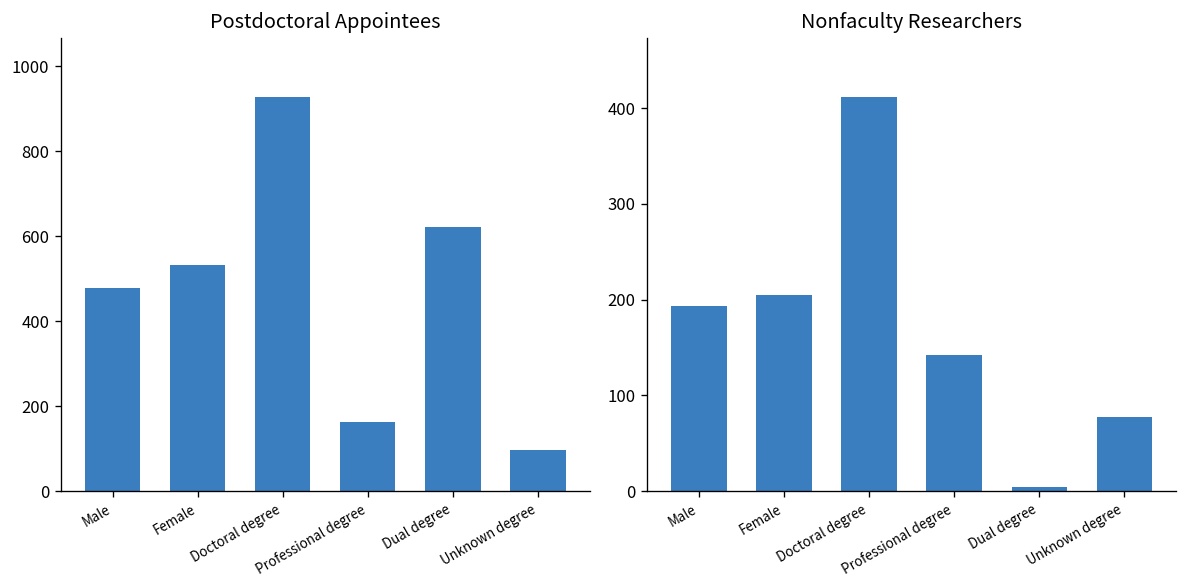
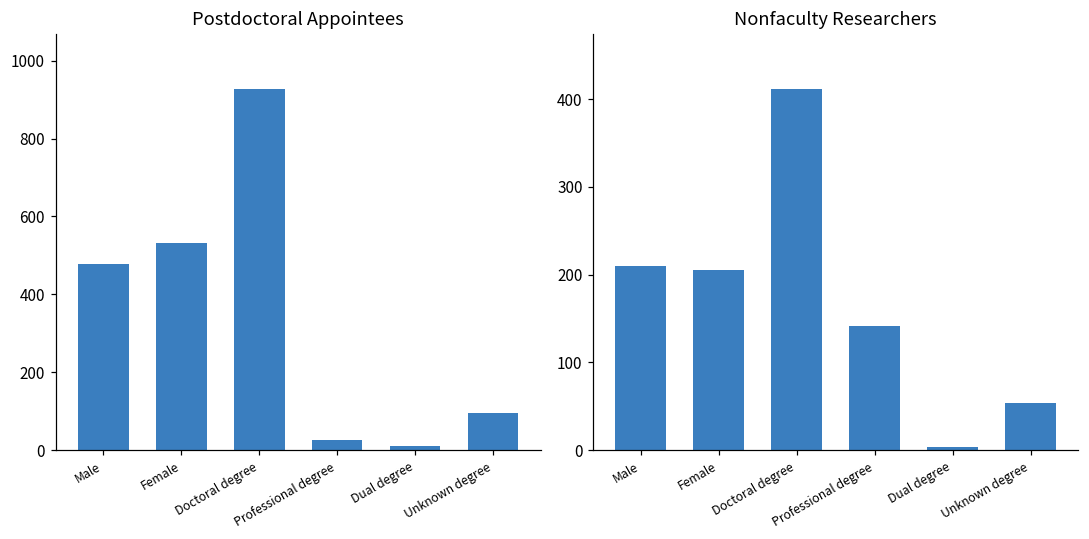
  {
    "Postdoctoral Appointees": {
      "Male": 480,
      "Female": 530,
      "Doctoral degree": 930,
-     "Professional degree": 160,
-     "Dual degree": 620,
+     "Professional degree": 30,
+     "Dual degree": 10,
      "Unknown degree": 100
    },
    "Nonfaculty Researchers": {
-     "Male": 190,
+     "Male": 210,
      "Female": 210,
      "Doctoral degree": 410,
      "Professional degree": 140,
      "Dual degree": 0,
-     "Unknown degree": 80
+     "Unknown degree": 50
    }
  }
